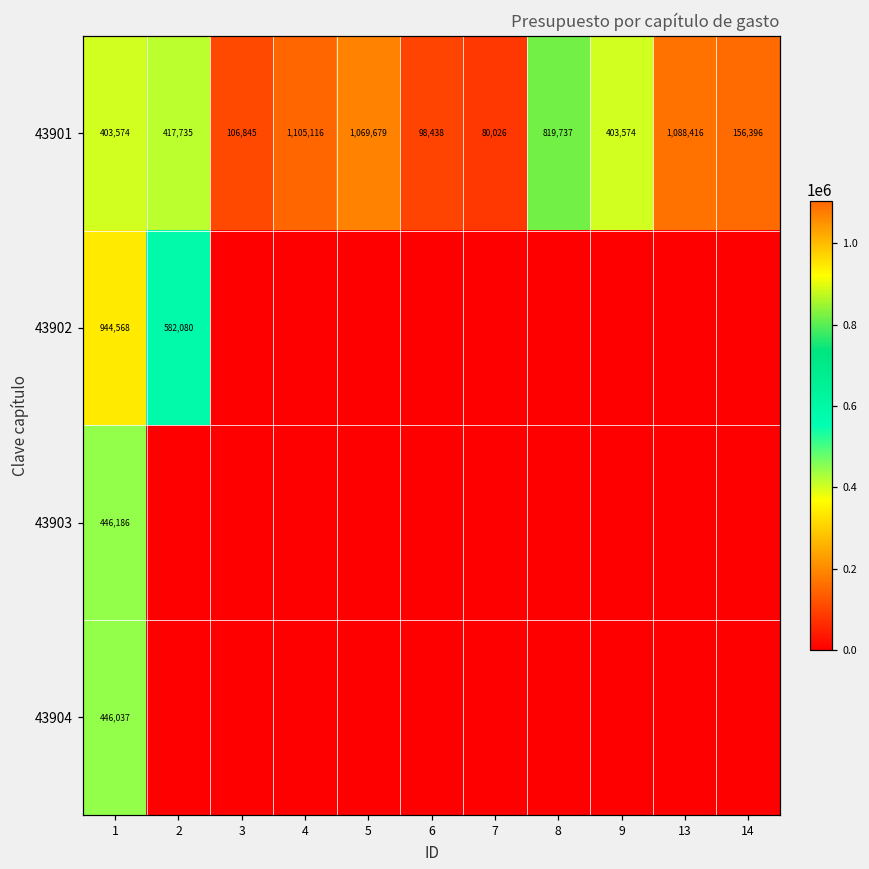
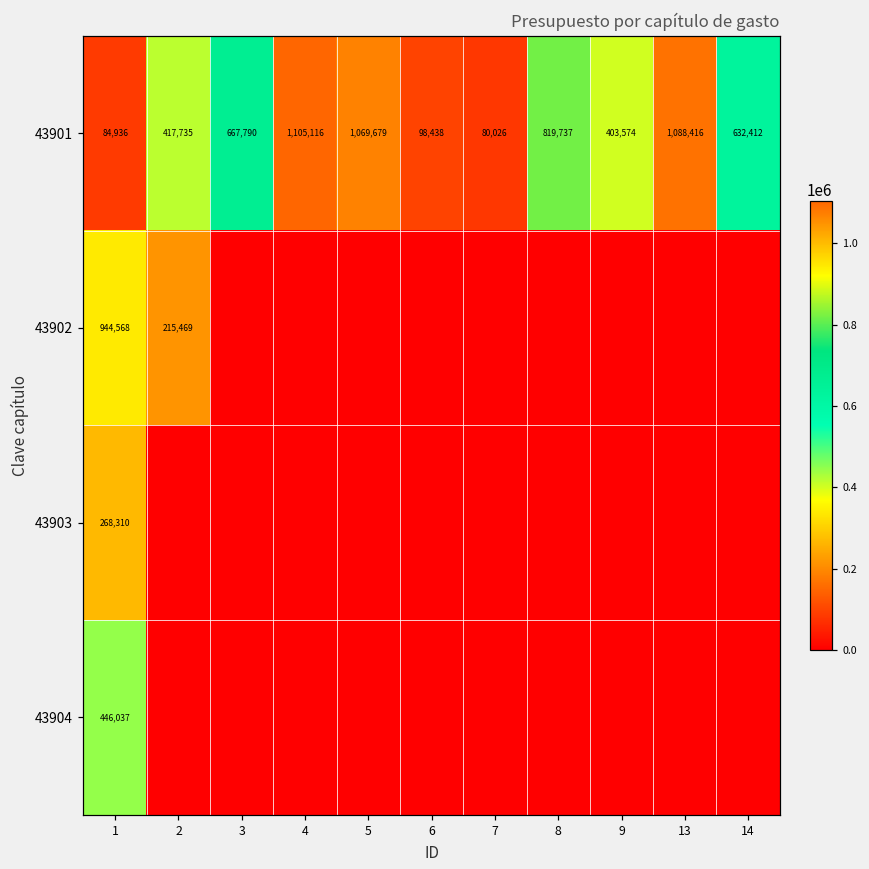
  {
    "43901": {
-     "1": "403,574",
+     "1": "84,936",
      "2": "417,735",
-     "3": "106,845",
+     "3": "667,790",
      "4": "1,105,116",
      "5": "1,069,679",
      "6": "98,438",
      "7": "80,026",
      "8": "819,737",
      "9": "403,574",
      "13": "1,088,416",
-     "14": "156,396"
+     "14": "632,412"
    },
    "43902": {
      "1": "944,568",
-     "2": "582,080"
+     "2": "215,469"
    },
    "43903": {
-     "1": "446,186"
+     "1": "268,310"
    },
    "43904": {
      "1": "446,037"
    }
  }
